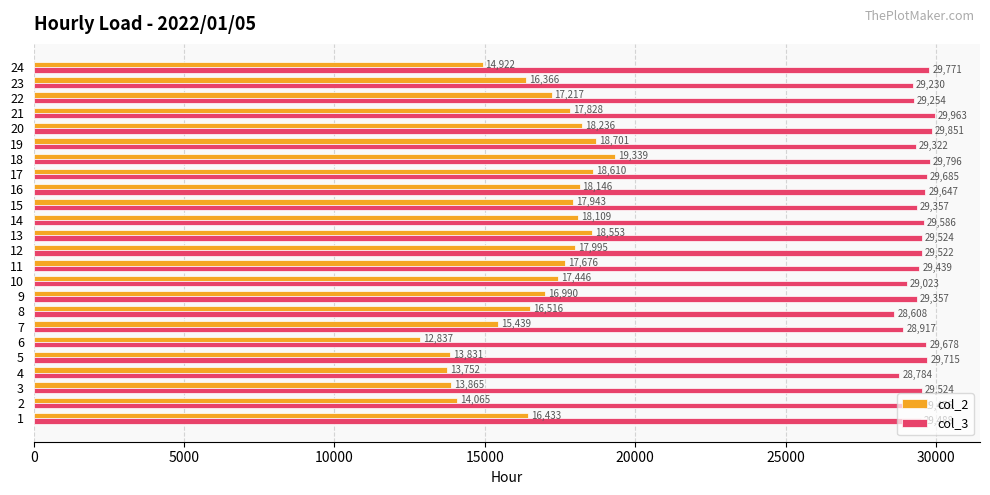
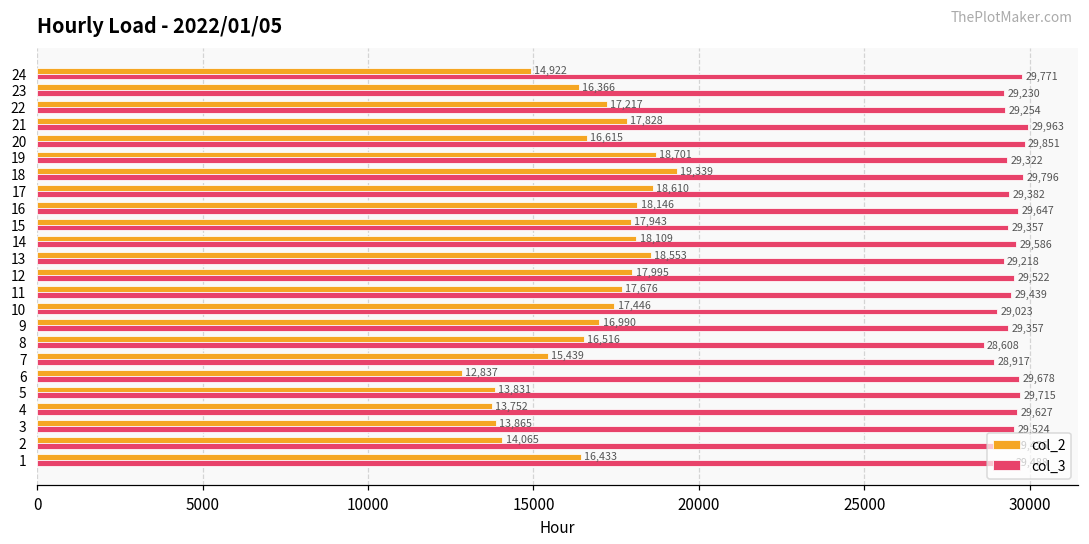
  {
    "col_2": {
      "24": "14,922",
      "23": "16,366",
      "22": "17,217",
      "21": "17,828",
-     "20": "18,236",
+     "20": "16,615",
      "19": "18,701",
      "18": "19,339",
      "17": "18,610",
      "16": "18,146",
      "15": "17,943",
      "14": "18,109",
      "13": "18,553",
      "12": "17,995",
      "11": "17,676",
      "10": "17,446",
      "9": "16,990",
      "8": "16,516",
      "7": "15,439",
      "6": "12,837",
      "5": "13,831",
      "4": "13,752",
      "3": "13,865",
      "2": "14,065",
      "1": "16,433"
    },
    "col_3": {
      "24": "29,771",
      "23": "29,230",
      "22": "29,254",
      "21": "29,963",
      "20": "29,851",
      "19": "29,322",
      "18": "29,796",
-     "17": "29,685",
+     "17": "29,382",
      "16": "29,647",
      "15": "29,357",
      "14": "29,586",
-     "13": "29,524",
+     "13": "29,218",
      "12": "29,522",
      "11": "29,439",
      "10": "29,023",
      "9": "29,357",
      "8": "28,608",
      "7": "28,917",
      "6": "29,678",
      "5": "29,715",
-     "4": "28,784"
+     "4": "29,627"
    }
  }
